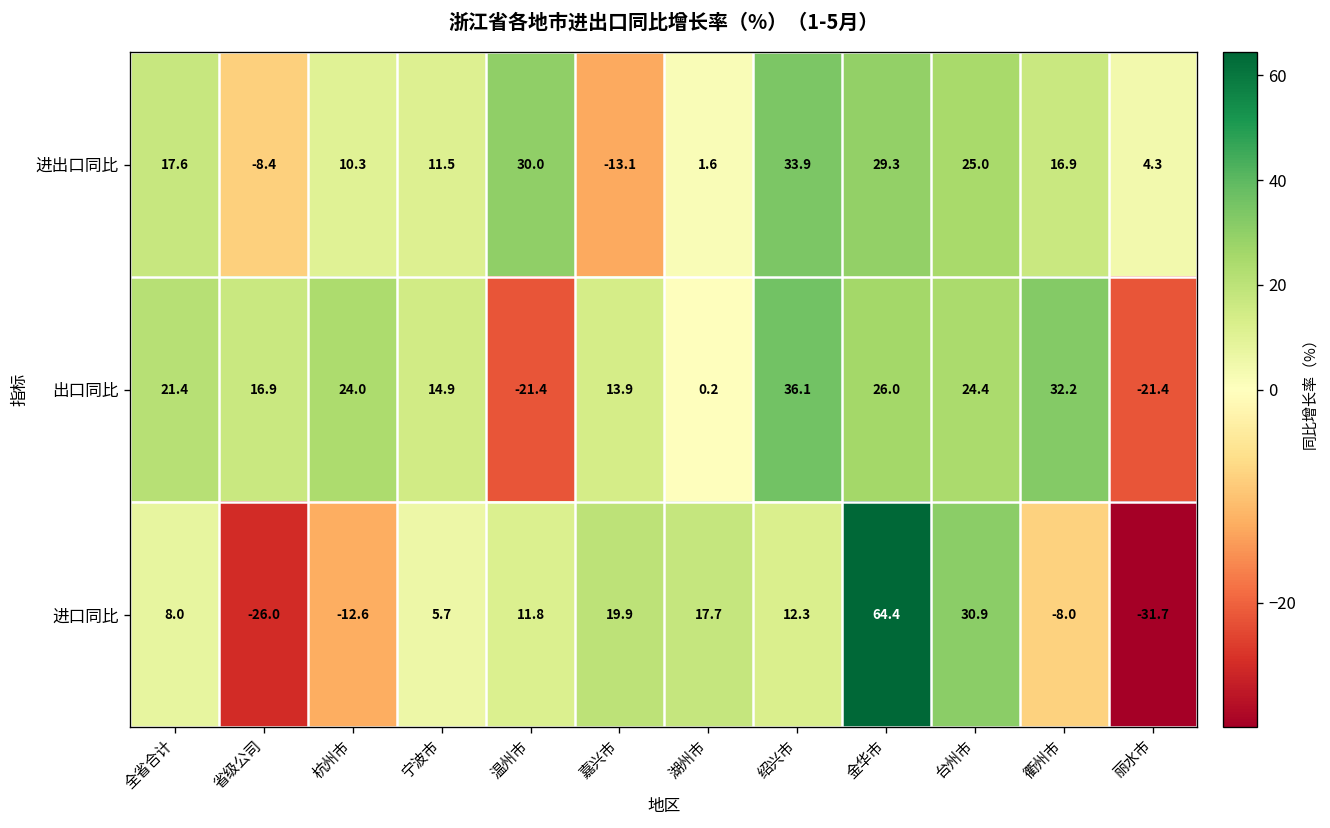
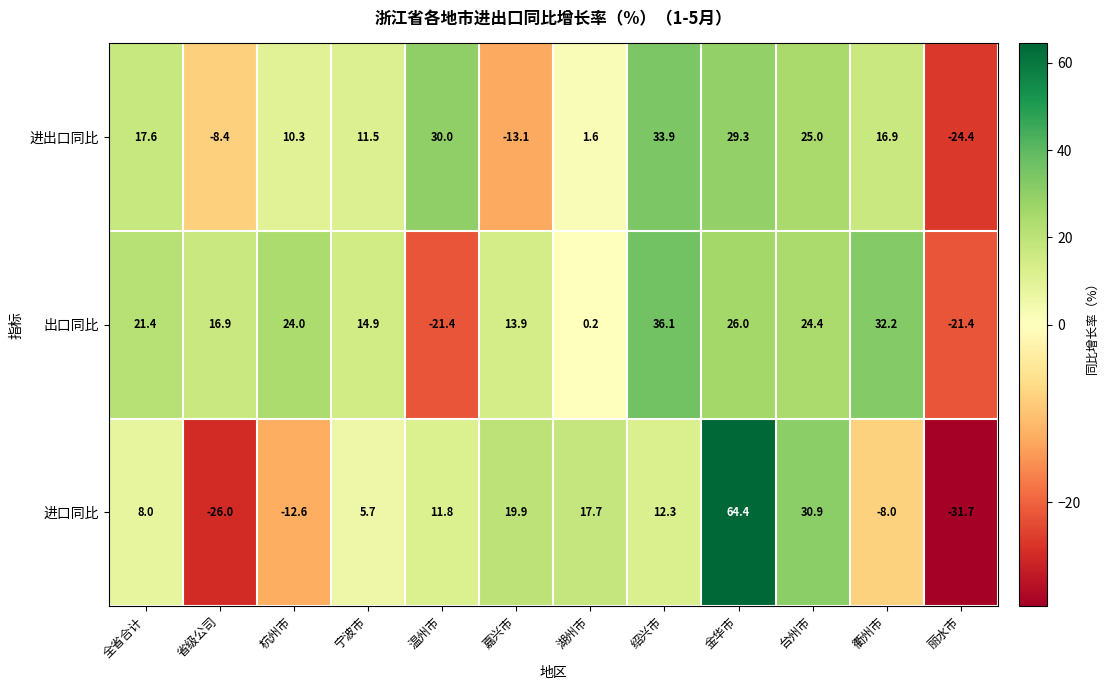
  {
    "进出口同比": {
      "全省合计": 17.6,
      "省级公司": -8.4,
      "杭州市": 10.3,
      "宁波市": 11.5,
      "温州市": 30.0,
      "嘉兴市": -13.1,
      "湖州市": 1.6,
      "绍兴市": 33.9,
      "金华市": 29.3,
      "台州市": 25.0,
      "衢州市": 16.9,
-     "丽水市": 4.3
+     "丽水市": -24.4
    },
    "出口同比": {
      "全省合计": 21.4,
      "省级公司": 16.9,
      "杭州市": 24.0,
      "宁波市": 14.9,
      "温州市": -21.4,
      "嘉兴市": 13.9,
      "湖州市": 0.2,
      "绍兴市": 36.1,
      "金华市": 26.0,
      "台州市": 24.4,
      "衢州市": 32.2,
      "丽水市": -21.4
    },
    "进口同比": {
      "全省合计": 8.0,
      "省级公司": -26.0,
      "杭州市": -12.6,
      "宁波市": 5.7,
      "温州市": 11.8,
      "嘉兴市": 19.9,
      "湖州市": 17.7,
      "绍兴市": 12.3,
      "金华市": 64.4,
      "台州市": 30.9,
      "衢州市": -8.0,
      "丽水市": -31.7
    }
  }
